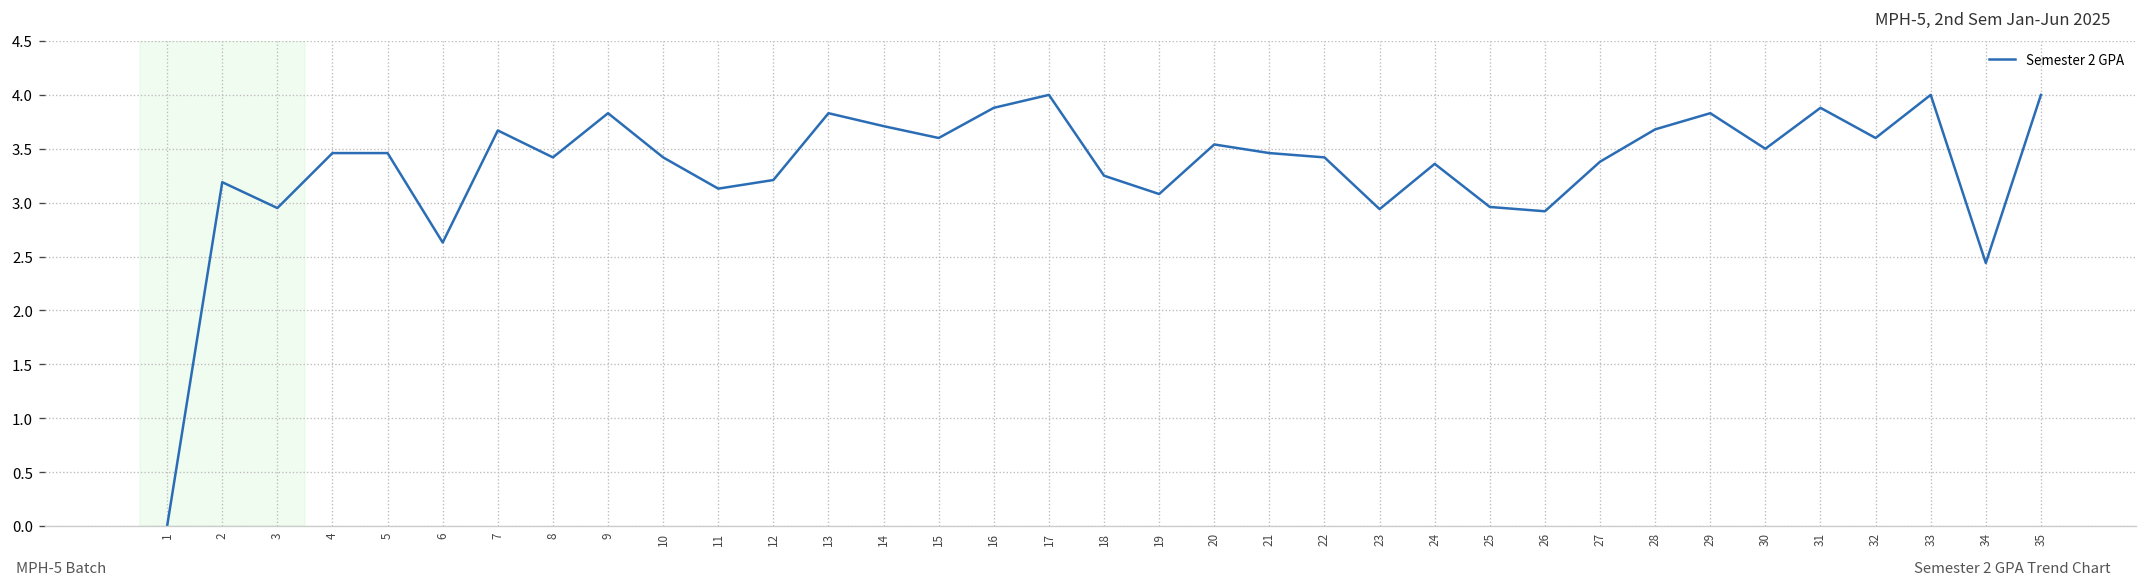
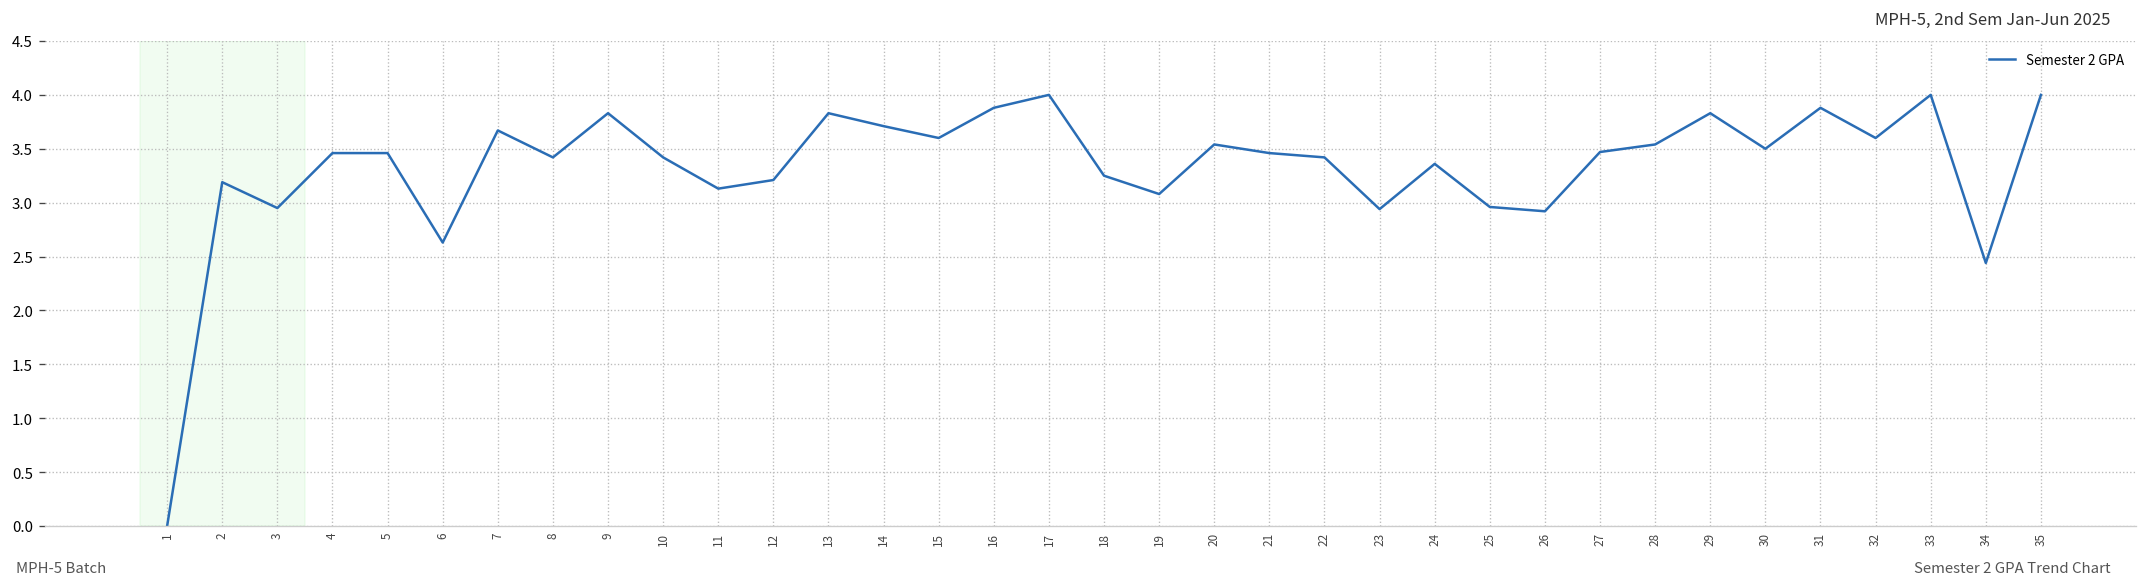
  {
    "1": 0.0,
    "2": 3.2,
    "3": 3.0,
    "4": 3.5,
    "5": 3.5,
    "6": 2.6,
    "7": 3.7,
    "8": 3.4,
    "9": 3.8,
    "10": 3.4,
    "11": 3.1,
    "12": 3.2,
    "13": 3.8,
    "14": 3.7,
    "15": 3.6,
    "16": 3.9,
    "17": 4.0,
    "18": 3.3,
    "19": 3.1,
    "20": 3.5,
    "21": 3.5,
    "22": 3.4,
    "23": 2.9,
    "24": 3.4,
    "25": 3.0,
    "26": 2.9,
-   "27": 3.4,
-   "28": 3.7,
+   "27": 3.5,
+   "28": 3.5,
    "29": 3.8,
    "30": 3.5,
    "31": 3.9,
    "32": 3.6,
    "33": 4.0,
    "34": 2.4,
    "35": 4.0
  }
